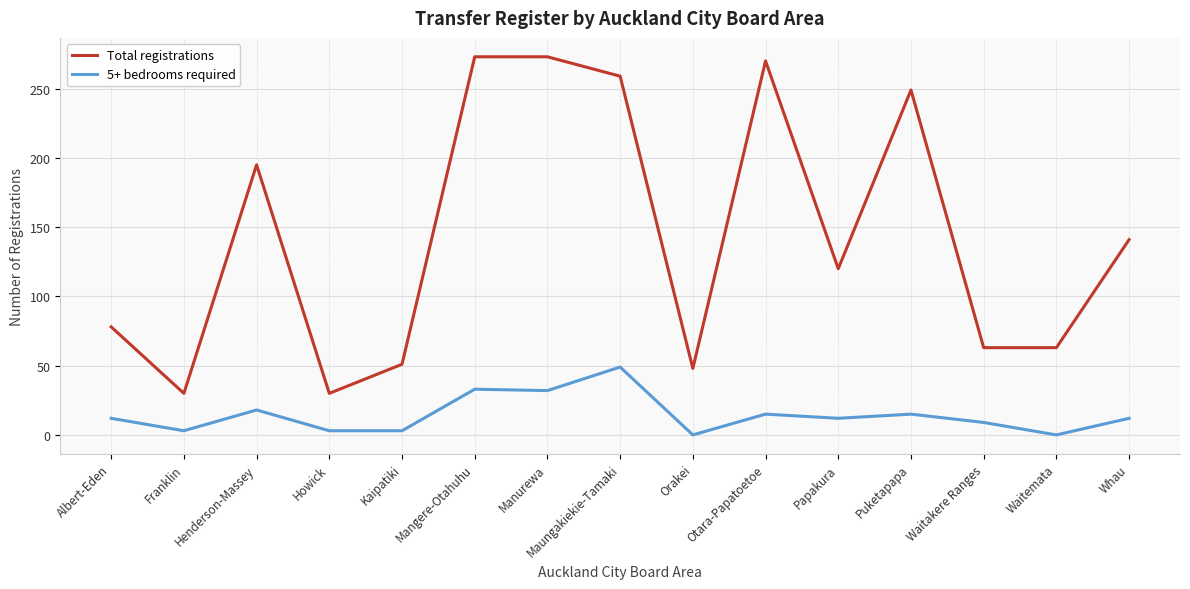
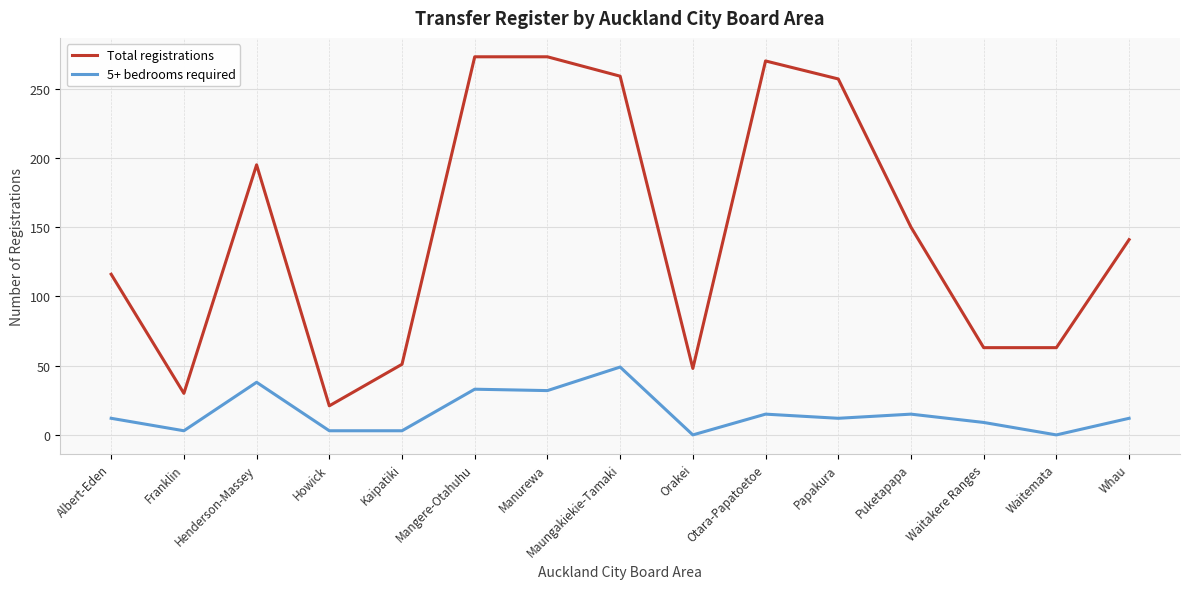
  {
    "Total registrations": {
-     "Albert-Eden": 78,
+     "Albert-Eden": 116,
      "Franklin": 30,
      "Henderson-Massey": 195,
-     "Howick": 30,
+     "Howick": 21,
      "Kaipatiki": 51,
      "Mangere-Otahuhu": 273,
      "Manurewa": 273,
      "Maungakiekie-Tamaki": 259,
      "Orakei": 48,
      "Otara-Papatoetoe": 270,
-     "Papakura": 120,
-     "Puketapapa": 249,
+     "Papakura": 257,
+     "Puketapapa": 150,
      "Waitakere Ranges": 63,
      "Waitemata": 63,
      "Whau": 141
    },
    "5+ bedrooms required": {
      "Albert-Eden": 12,
      "Franklin": 3,
-     "Henderson-Massey": 18,
+     "Henderson-Massey": 38,
      "Howick": 3,
      "Kaipatiki": 3,
      "Mangere-Otahuhu": 33,
      "Manurewa": 32,
      "Maungakiekie-Tamaki": 49,
      "Orakei": 0,
      "Otara-Papatoetoe": 15,
      "Papakura": 12,
      "Puketapapa": 15,
      "Waitakere Ranges": 9,
      "Waitemata": 0,
      "Whau": 12
    }
  }
